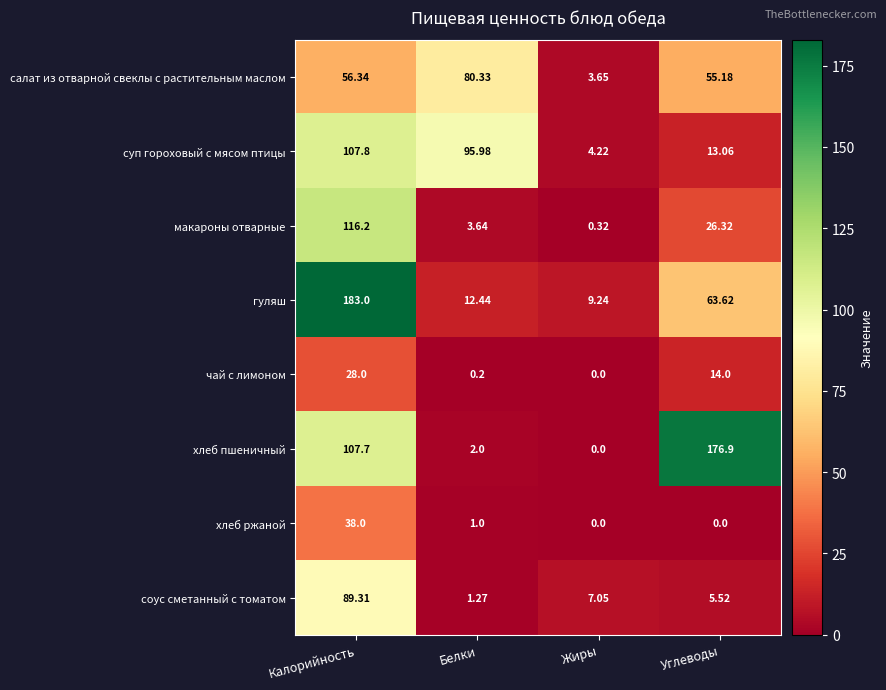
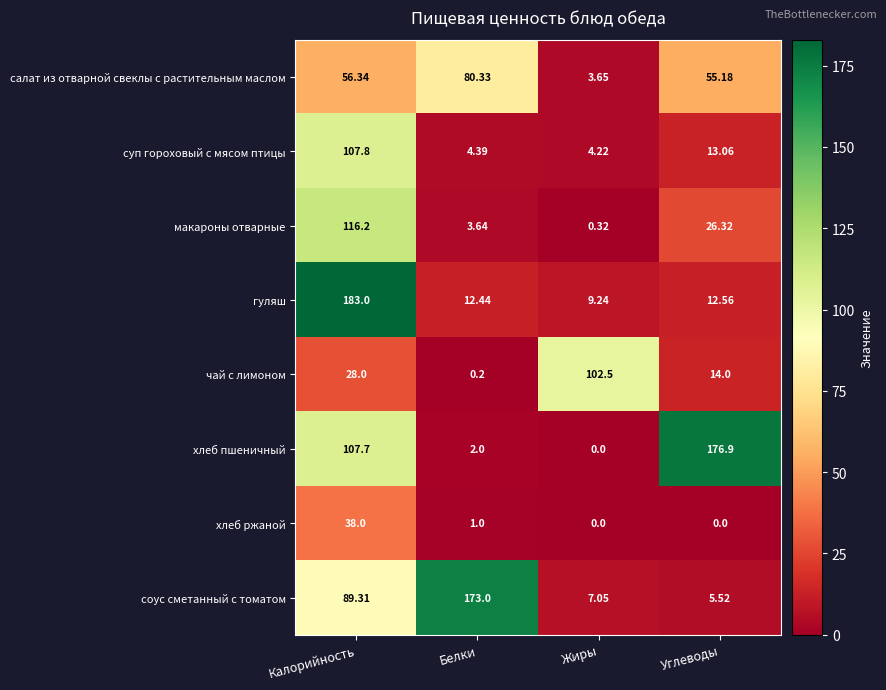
  {
    "салат из отварной свеклы с растительным маслом": {
      "Калорийность": 56.34,
      "Белки": 80.33,
      "Жиры": 3.65,
      "Углеводы": 55.18
    },
    "суп гороховый с мясом птицы": {
      "Калорийность": 107.8,
-     "Белки": 95.98,
+     "Белки": 4.39,
      "Жиры": 4.22,
      "Углеводы": 13.06
    },
    "макароны отварные": {
      "Калорийность": 116.2,
      "Белки": 3.64,
      "Жиры": 0.32,
      "Углеводы": 26.32
    },
    "гуляш": {
      "Калорийность": 183.0,
      "Белки": 12.44,
      "Жиры": 9.24,
-     "Углеводы": 63.62
+     "Углеводы": 12.56
    },
    "чай с лимоном": {
      "Калорийность": 28.0,
      "Белки": 0.2,
-     "Жиры": 0.0,
+     "Жиры": 102.5,
      "Углеводы": 14.0
    },
    "хлеб пшеничный": {
      "Калорийность": 107.7,
      "Белки": 2.0,
      "Жиры": 0.0,
      "Углеводы": 176.9
    },
    "хлеб ржаной": {
      "Калорийность": 38.0,
      "Белки": 1.0,
      "Жиры": 0.0,
      "Углеводы": 0.0
    },
    "соус сметанный с томатом": {
      "Калорийность": 89.31,
-     "Белки": 1.27,
+     "Белки": 173.0,
      "Жиры": 7.05,
      "Углеводы": 5.52
    }
  }
